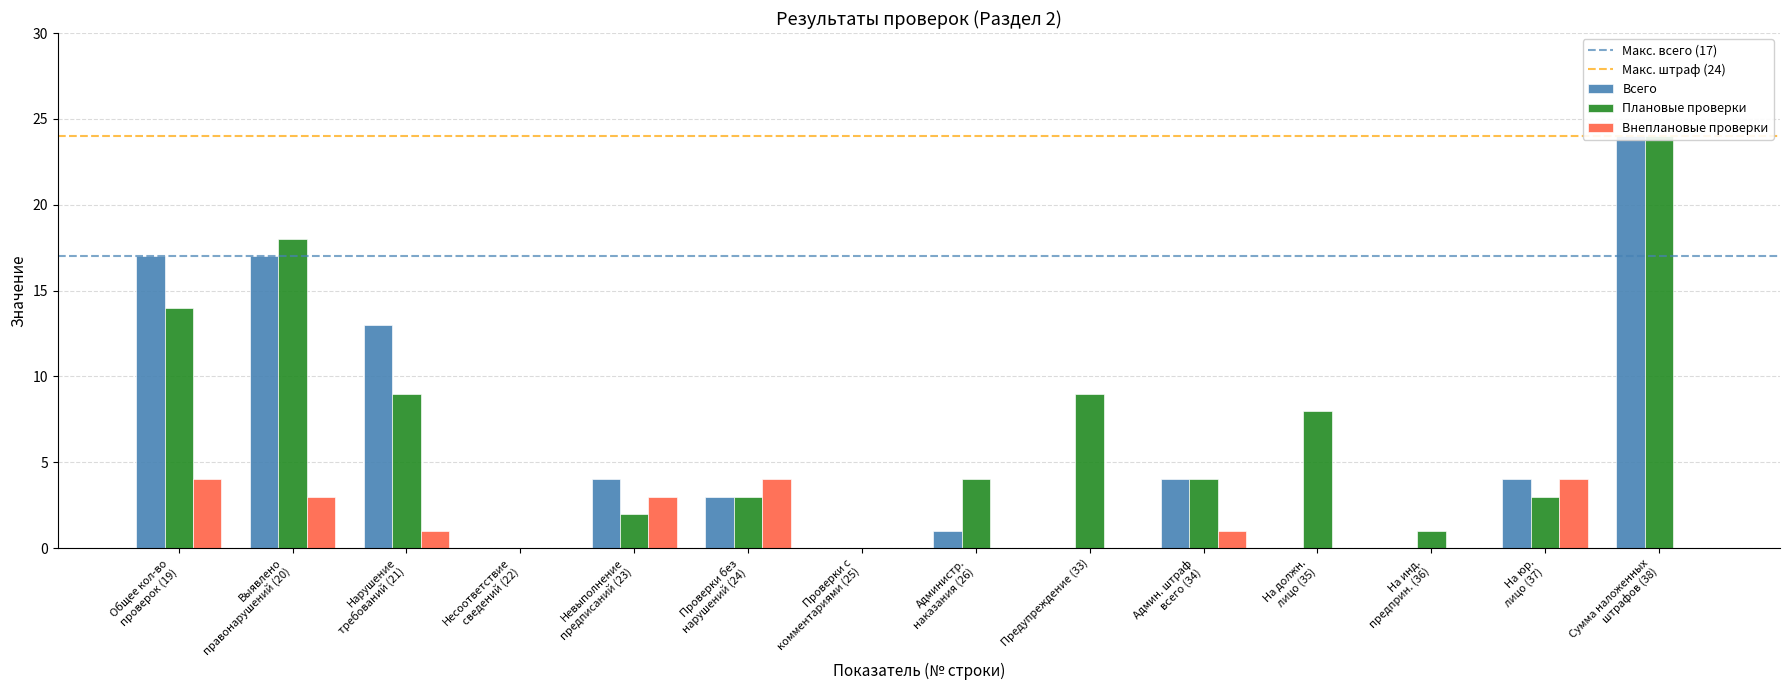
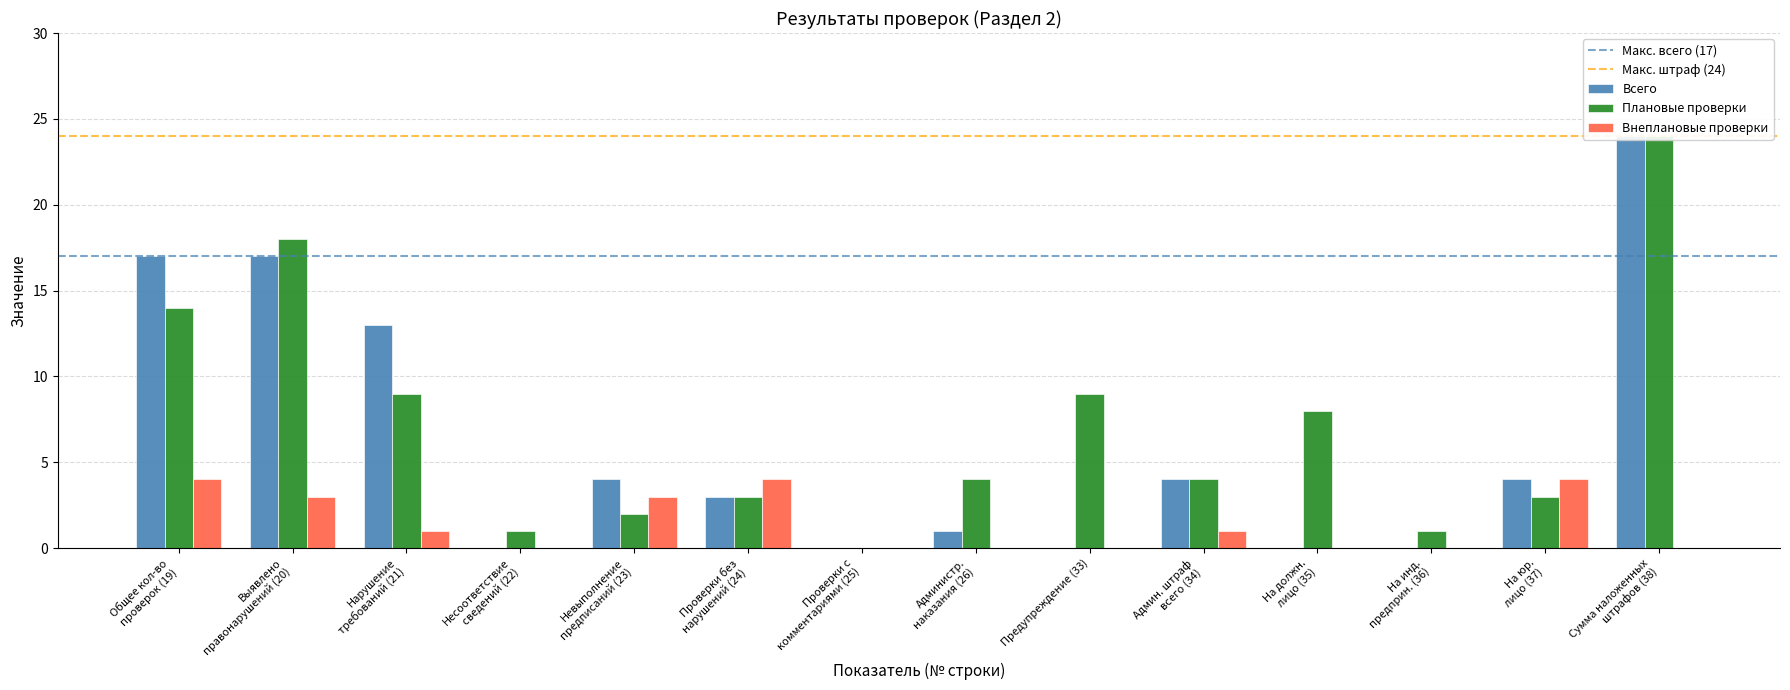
  {
    "Всего": {
      "Общее кол-во проверок (19)": 17,
      "Выявлено правонарушений (20)": 17,
      "Нарушение требований (21)": 13,
      "Несоответствие сведений (22)": 0,
      "Невыполнение предписаний (23)": 4,
      "Проверки без нарушений (24)": 3,
      "Проверки с комментариями (25)": 0,
      "Администр. наказания (26)": 1,
      "Предупреждение (33)": 0,
      "Админ. штраф всего (34)": 4,
      "На должн. лицо (35)": 0,
      "На инд. предприн. (36)": 0,
      "На юр. лицо (37)": 4
    },
    "Плановые проверки": {
      "Общее кол-во проверок (19)": 14,
      "Выявлено правонарушений (20)": 18,
      "Нарушение требований (21)": 9,
-     "Несоответствие сведений (22)": 0,
+     "Несоответствие сведений (22)": 1,
      "Невыполнение предписаний (23)": 2,
      "Проверки без нарушений (24)": 3,
      "Проверки с комментариями (25)": 0,
      "Администр. наказания (26)": 4,
      "Предупреждение (33)": 9,
      "Админ. штраф всего (34)": 4,
      "На должн. лицо (35)": 8,
      "На инд. предприн. (36)": 1,
      "На юр. лицо (37)": 3
    },
    "Внеплановые проверки": {
      "Общее кол-во проверок (19)": 4,
      "Выявлено правонарушений (20)": 3,
      "Нарушение требований (21)": 1,
      "Несоответствие сведений (22)": 0,
      "Невыполнение предписаний (23)": 3,
      "Проверки без нарушений (24)": 4,
      "Проверки с комментариями (25)": 0,
      "Администр. наказания (26)": 0,
      "Предупреждение (33)": 0,
      "Админ. штраф всего (34)": 1,
      "На должн. лицо (35)": 0,
      "На инд. предприн. (36)": 0,
      "На юр. лицо (37)": 4,
      "Сумма наложенных штрафов (38)": 0
    }
  }
